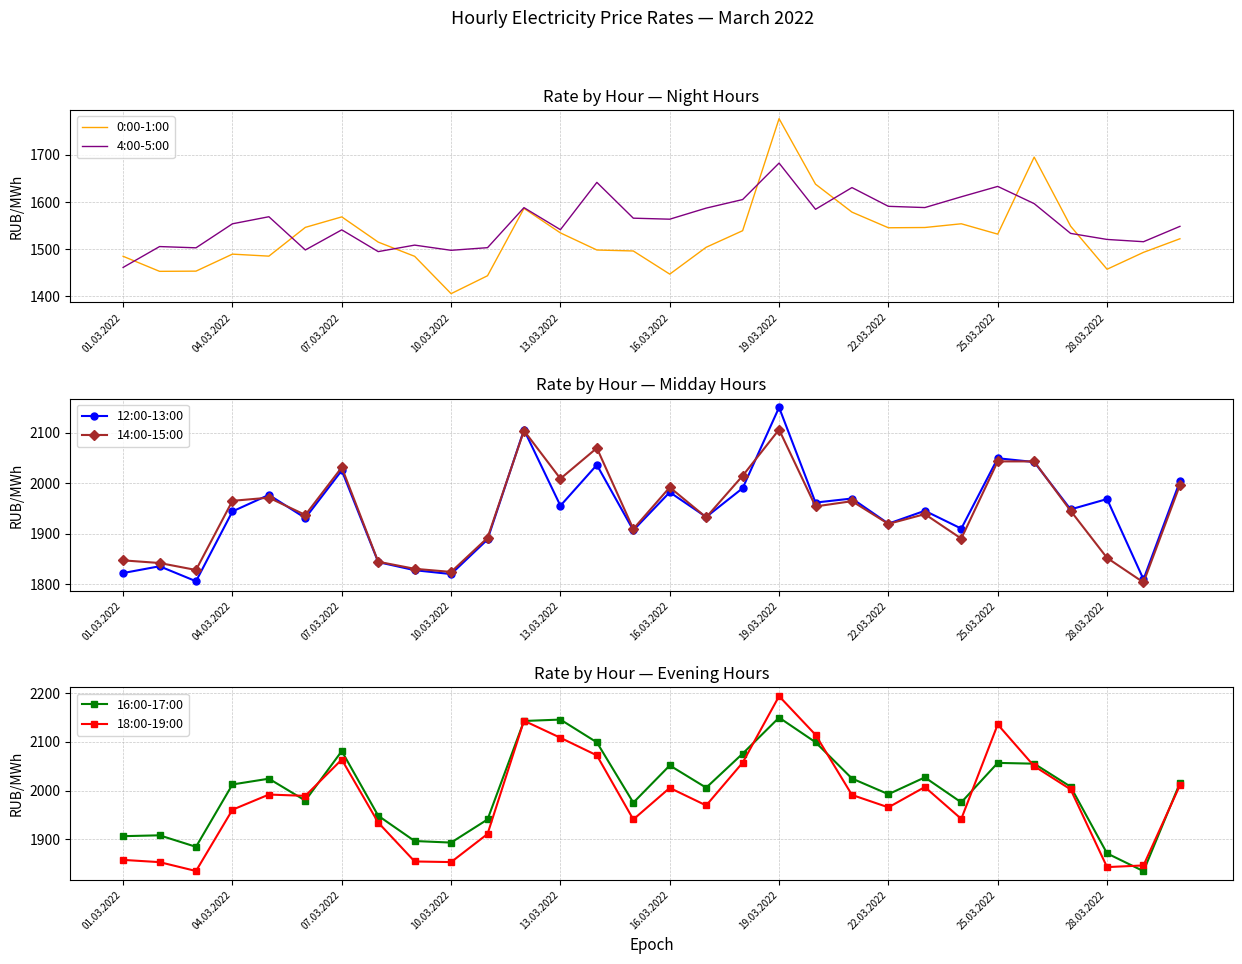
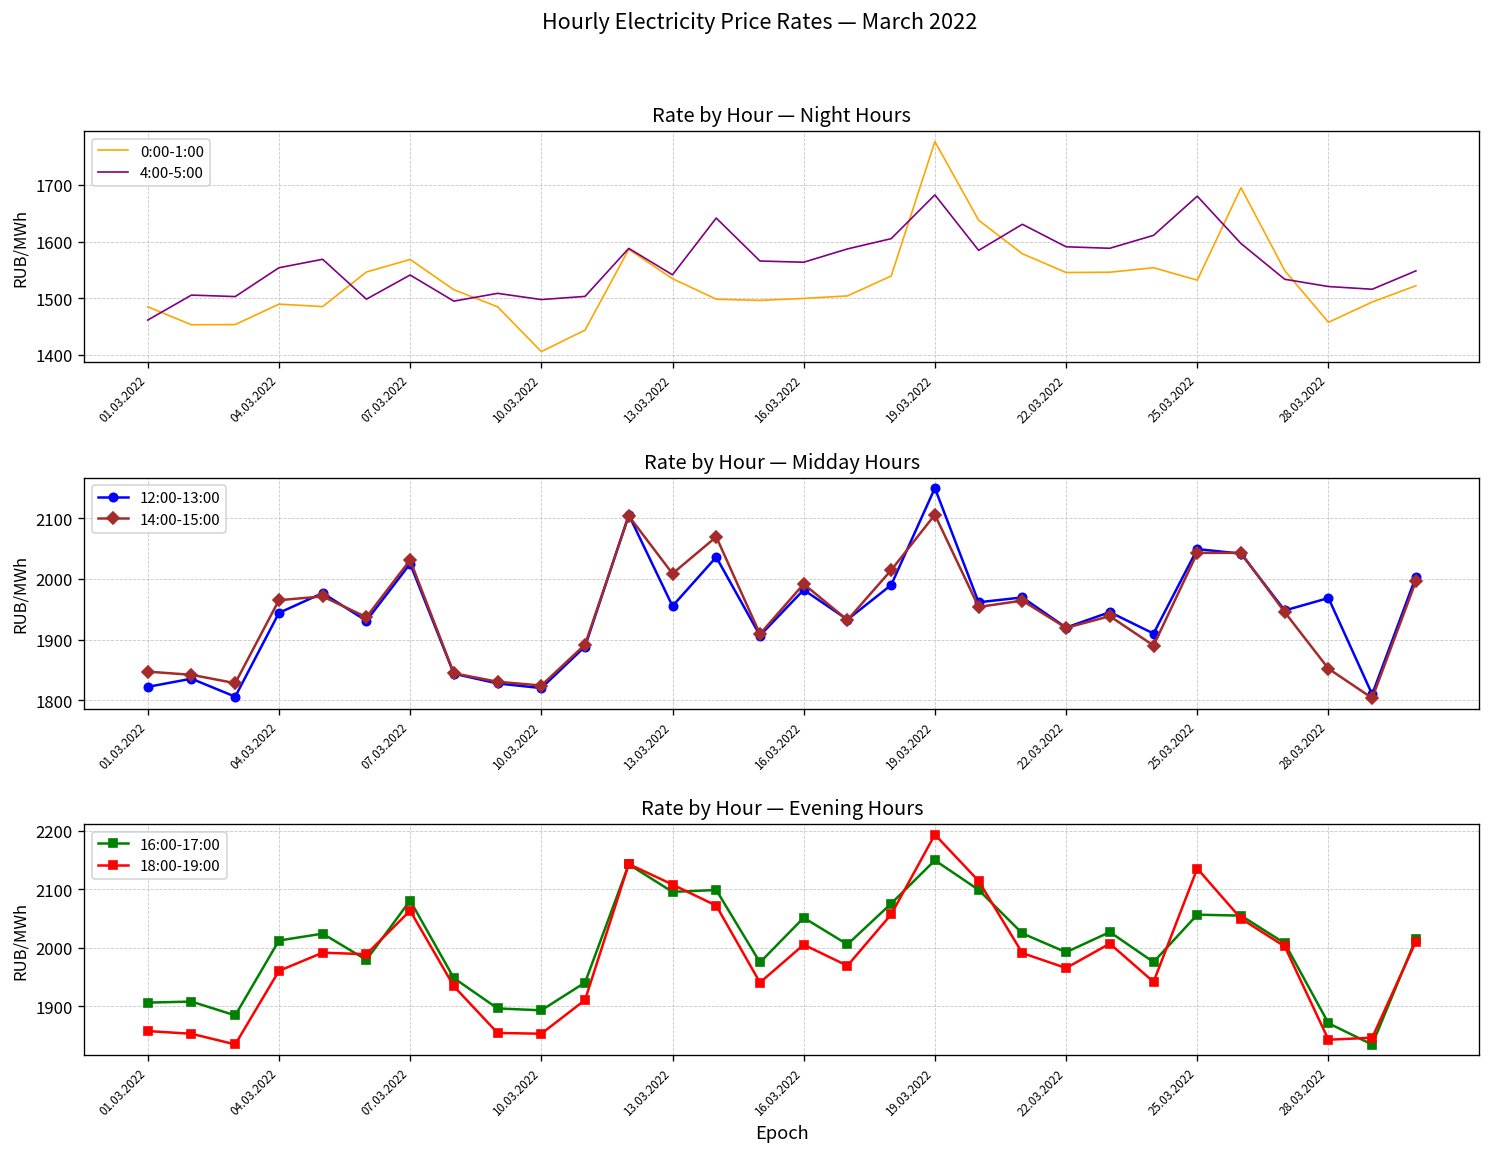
  {
    "Rate by Hour — Night Hours": {
      "0:00-1:00": {
        "01.03.2022": 1490,
        "04.03.2022": 1490,
        "07.03.2022": 1570,
        "10.03.2022": 1410,
        "13.03.2022": 1530,
-       "16.03.2022": 1450,
+       "16.03.2022": 1500,
        "19.03.2022": 1780,
        "22.03.2022": 1550,
        "25.03.2022": 1530,
        "28.03.2022": 1460
      },
      "4:00-5:00": {
        "01.03.2022": 1460,
        "04.03.2022": 1550,
        "07.03.2022": 1540,
        "10.03.2022": 1500,
        "13.03.2022": 1540,
        "16.03.2022": 1560,
        "19.03.2022": 1680,
        "22.03.2022": 1590,
-       "25.03.2022": 1630,
+       "25.03.2022": 1680,
        "28.03.2022": 1520
      }
    },
    "Rate by Hour — Midday Hours": {
      "12:00-13:00": {
        "01.03.2022": 1820,
        "04.03.2022": 1940,
        "07.03.2022": 2030,
        "13.03.2022": 1960,
        "16.03.2022": 1980,
        "19.03.2022": 2150,
        "25.03.2022": 2050,
        "28.03.2022": 1970
      },
      "14:00-15:00": {
        "01.03.2022": 1850,
        "04.03.2022": 1970,
        "07.03.2022": 2030,
        "13.03.2022": 2010,
        "16.03.2022": 1990,
        "19.03.2022": 2110,
        "25.03.2022": 2040,
        "28.03.2022": 1850
      }
    },
    "Rate by Hour — Evening Hours": {
      "16:00-17:00": {
        "01.03.2022": 1910,
        "04.03.2022": 2010,
        "07.03.2022": 2080,
        "10.03.2022": 1890,
-       "13.03.2022": 2150,
+       "13.03.2022": 2100,
        "16.03.2022": 2050,
        "19.03.2022": 2150,
        "22.03.2022": 1990,
        "25.03.2022": 2060,
        "28.03.2022": 1870
      },
      "18:00-19:00": {
        "01.03.2022": 1860,
        "04.03.2022": 1960,
        "07.03.2022": 2060,
        "10.03.2022": 1850,
        "13.03.2022": 2110,
        "16.03.2022": 2010,
        "19.03.2022": 2190,
        "22.03.2022": 1970,
        "25.03.2022": 2140,
        "28.03.2022": 1840
      }
    }
  }
